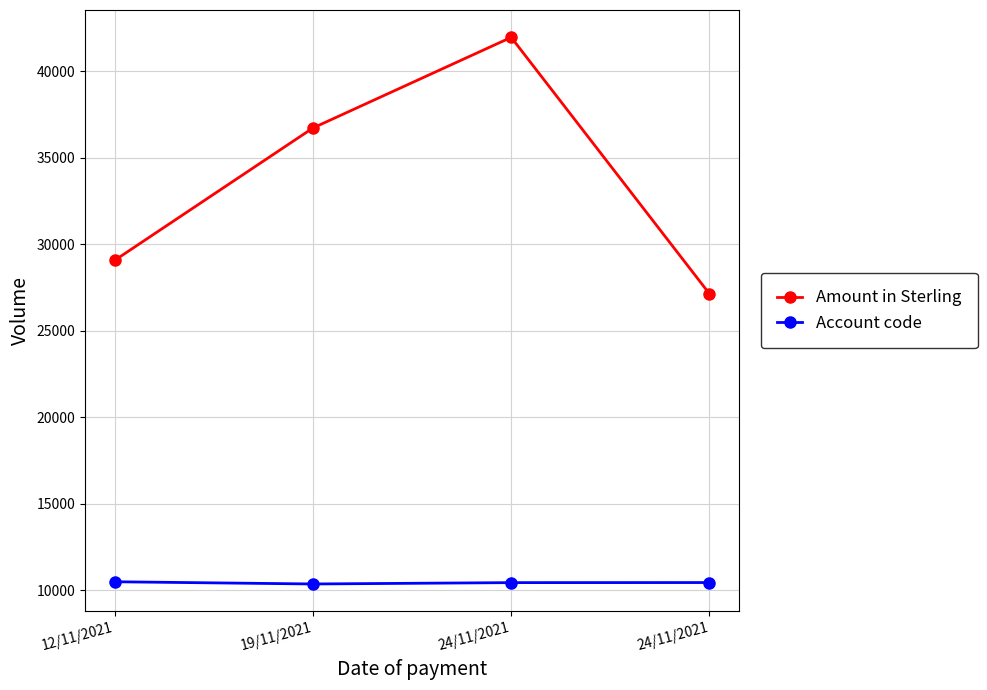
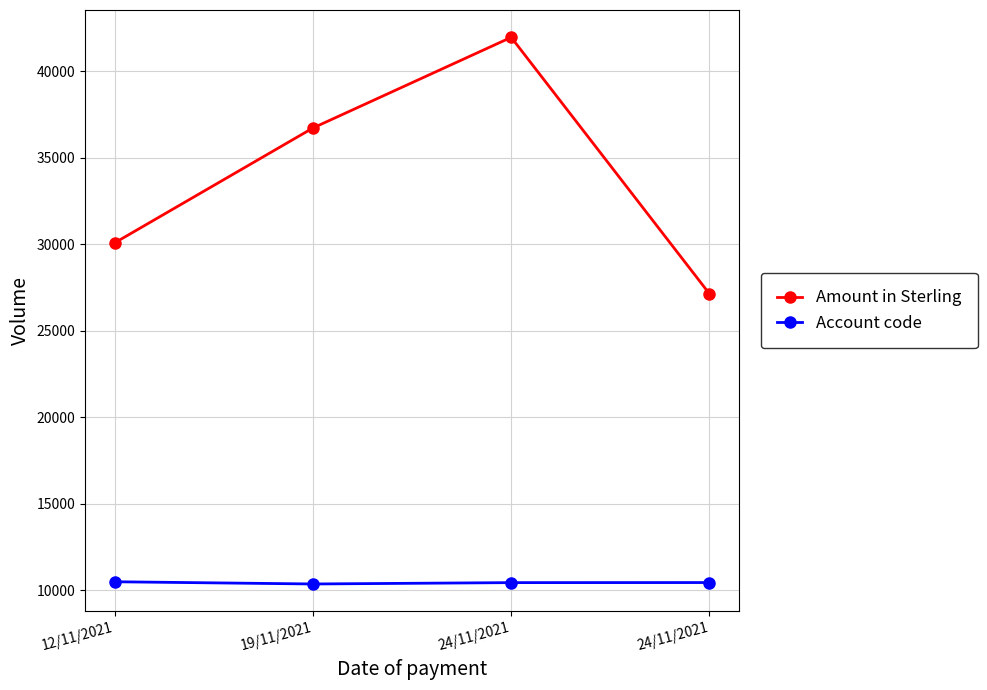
  {
    "Amount in Sterling": {
-     "12/11/2021": 29100,
+     "12/11/2021": 30100,
      "19/11/2021": 36700
    },
    "Account code": {
      "12/11/2021": 10500,
      "19/11/2021": 10400
    }
  }
